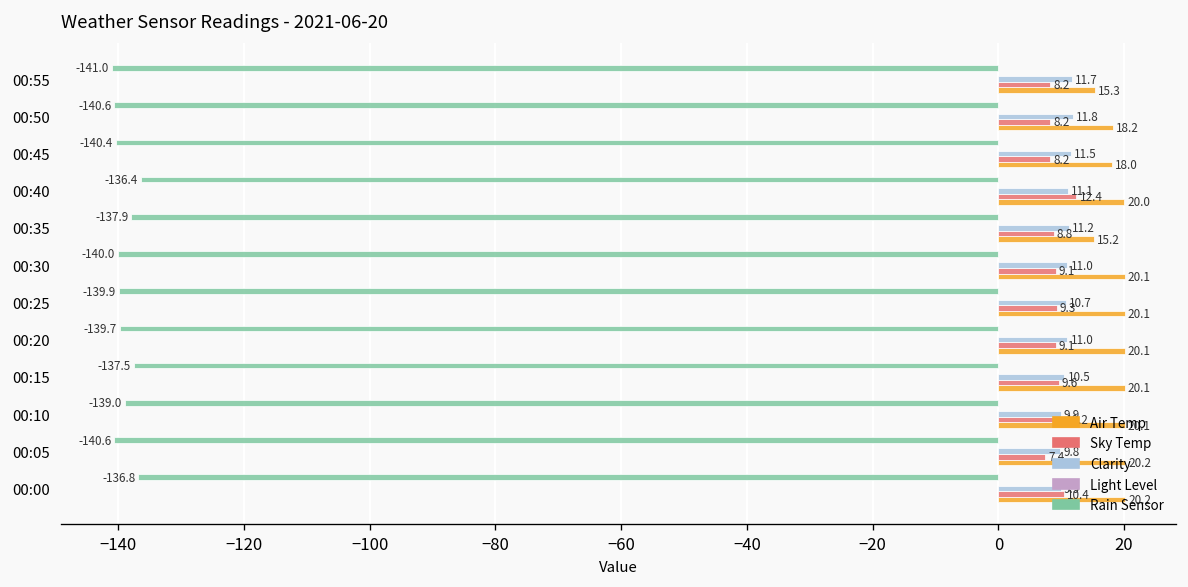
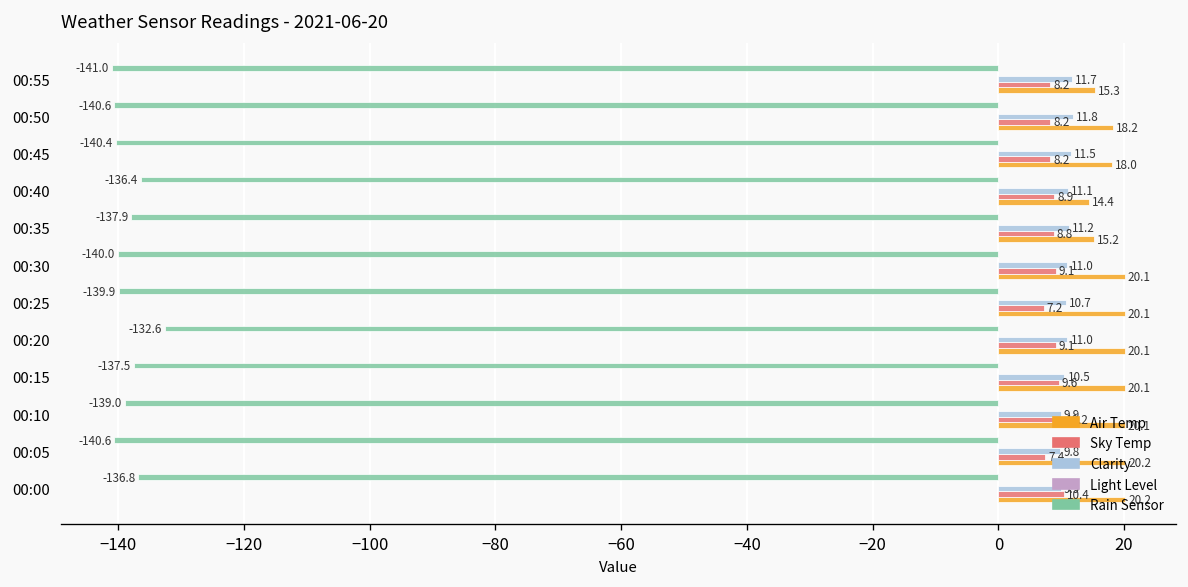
  {
    "Air Temp": {
      "00:55": 15.3,
      "00:50": 18.2,
      "00:45": 18.0,
-     "00:40": 20.0,
+     "00:40": 14.4,
      "00:35": 15.2,
      "00:30": 20.1,
      "00:25": 20.1,
      "00:20": 20.1,
      "00:15": 20.1,
      "00:10": 20.1,
      "00:05": 20.2,
      "00:00": 20.2
    },
    "Sky Temp": {
      "00:55": 8.2,
      "00:50": 8.2,
      "00:45": 8.2,
-     "00:40": 12.4,
+     "00:40": 8.9,
      "00:35": 8.8,
      "00:30": 9.1,
-     "00:25": 9.3,
+     "00:25": 7.2,
      "00:20": 9.1,
      "00:05": 7.4
    },
    "Rain Sensor": {
      "00:55": -141.0,
      "00:50": -140.6,
      "00:45": -140.4,
      "00:40": -136.4,
      "00:35": -137.9,
      "00:30": -140.0,
      "00:25": -139.9,
-     "00:20": -139.7,
+     "00:20": -132.6,
      "00:15": -137.5,
      "00:10": -139.0,
      "00:05": -140.6,
      "00:00": -136.8
    }
  }
